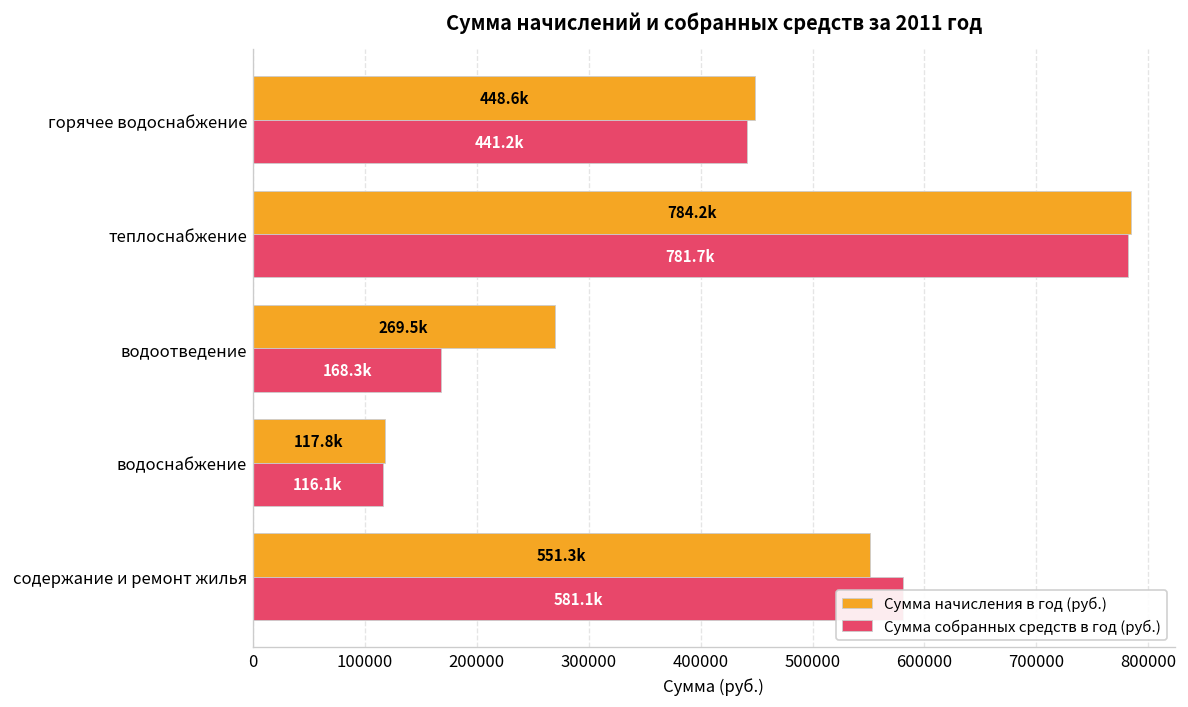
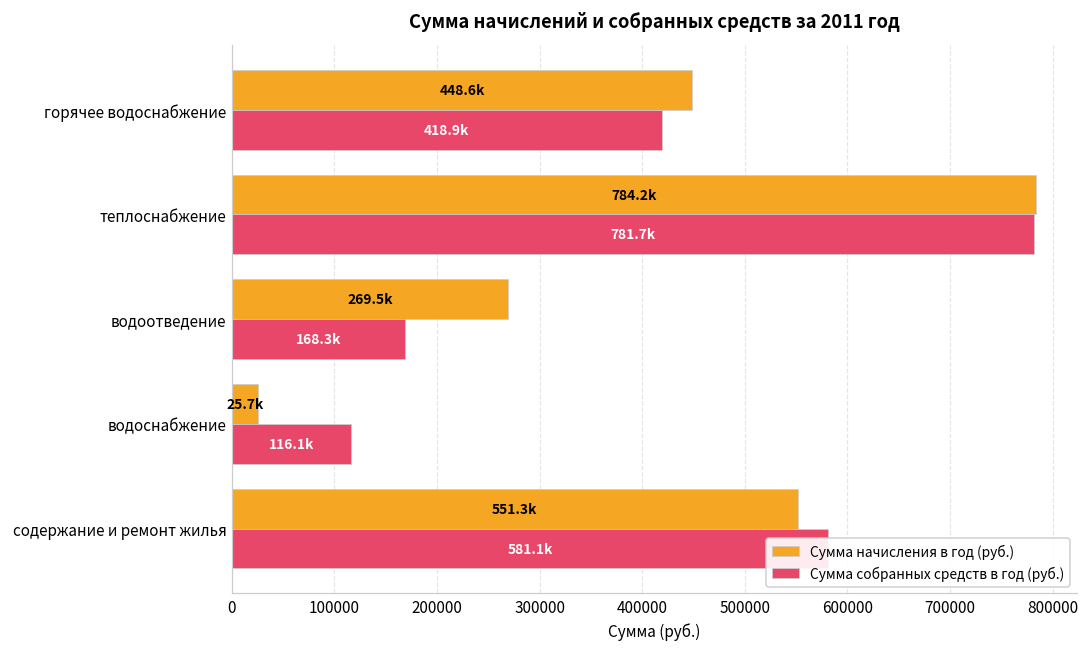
  {
    "Сумма начисления в год (руб.)": {
      "горячее водоснабжение": "448.6k",
      "теплоснабжение": "784.2k",
      "водоотведение": "269.5k",
-     "водоснабжение": "117.8k",
+     "водоснабжение": "25.7k",
      "содержание и ремонт жилья": "551.3k"
    },
    "Сумма собранных средств в год (руб.)": {
-     "горячее водоснабжение": "441.2k",
+     "горячее водоснабжение": "418.9k",
      "теплоснабжение": "781.7k",
      "водоотведение": "168.3k",
      "водоснабжение": "116.1k"
    }
  }
